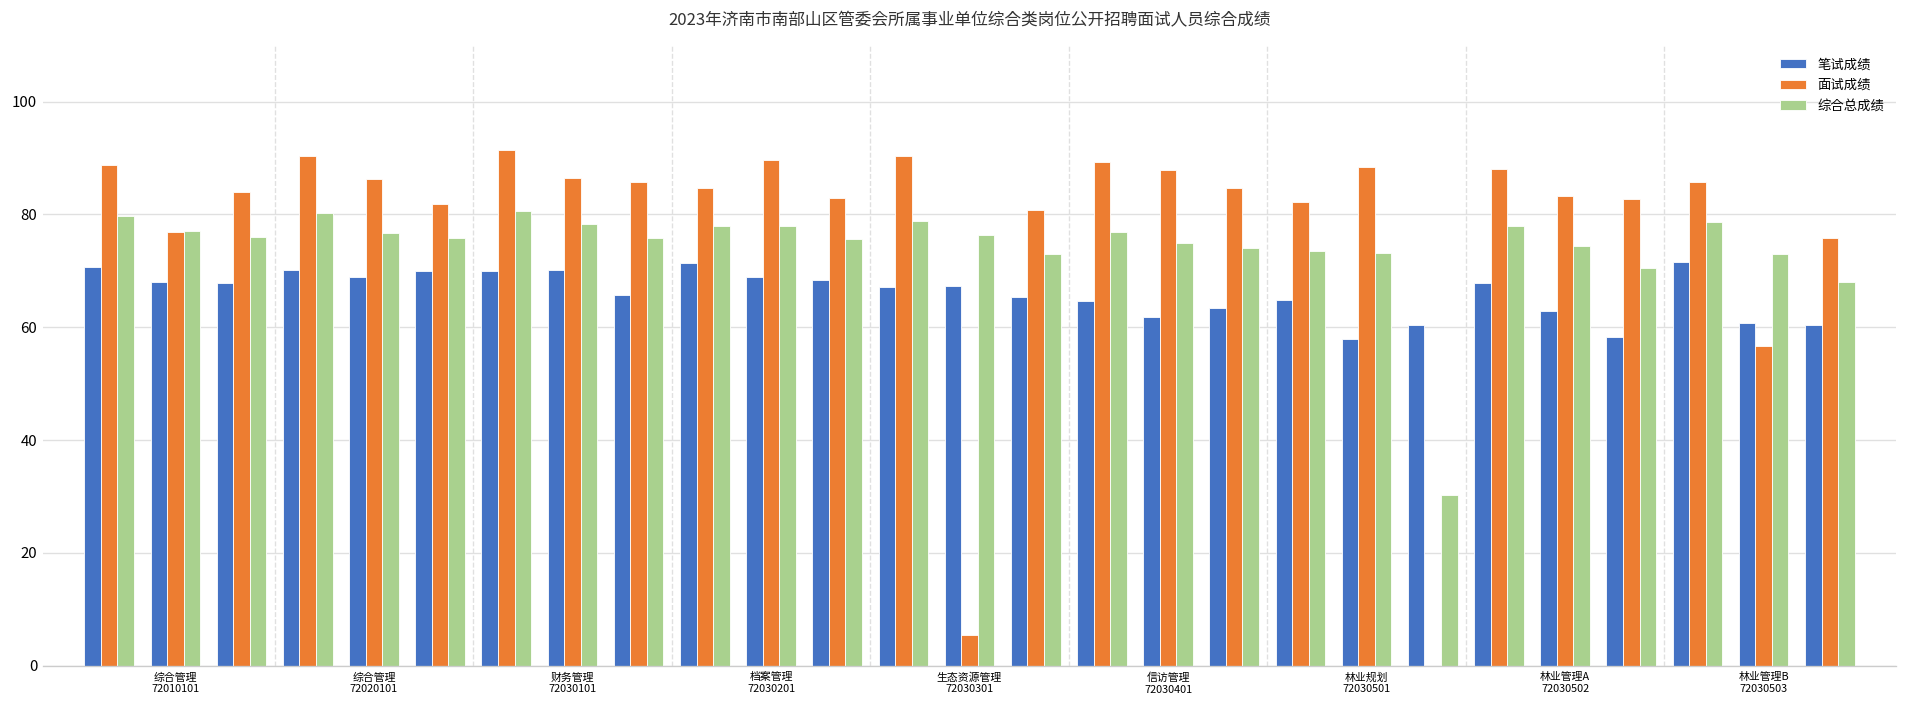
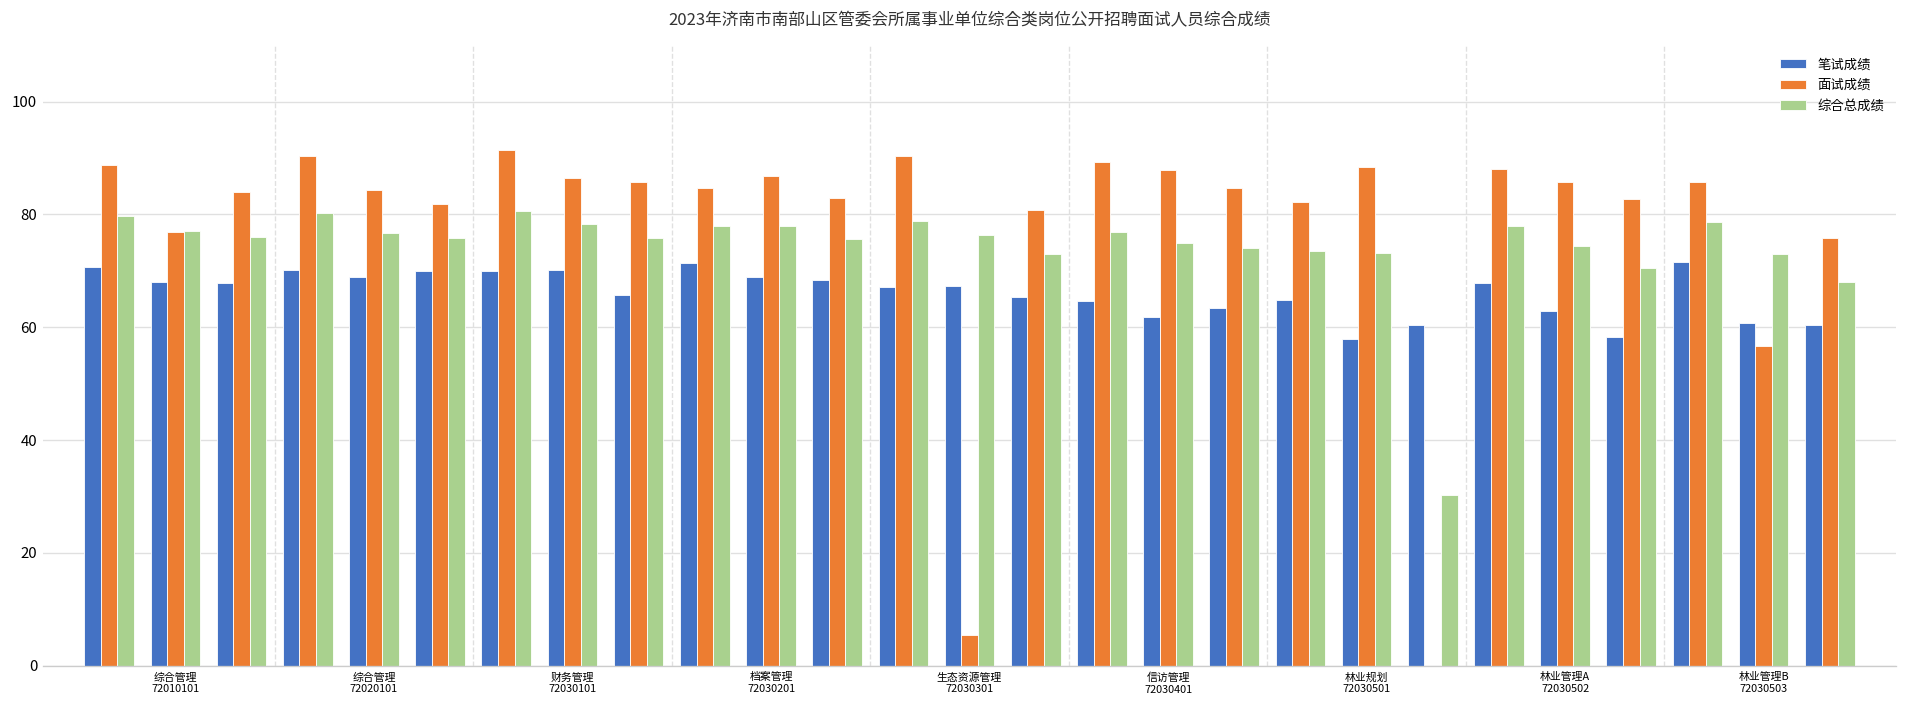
  {
    "面试成绩": {
      "综合管理 72010101": 77,
-     "综合管理 72020101": 86,
+     "综合管理 72020101": 84,
      "财务管理 72030101": 86,
-     "档案管理 72030201": 90,
+     "档案管理 72030201": 87,
      "生态资源管理 72030301": 5,
      "信访管理 72030401": 88,
      "林业规划 72030501": 88,
-     "林业管理A 72030502": 83,
+     "林业管理A 72030502": 86,
      "林业管理B 72030503": 57
    }
  }
